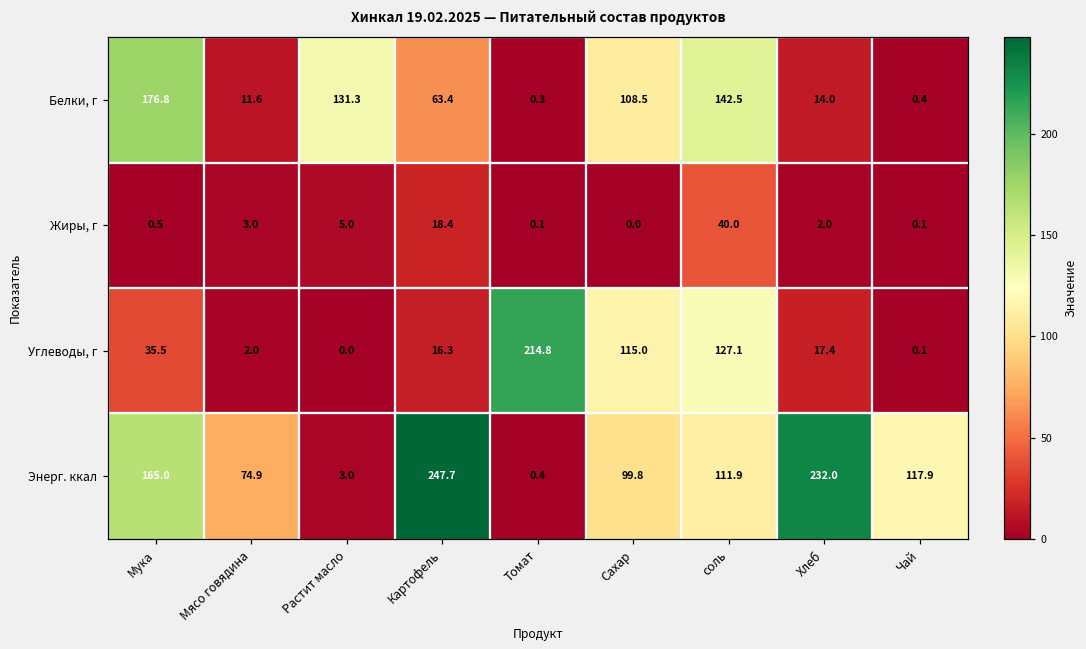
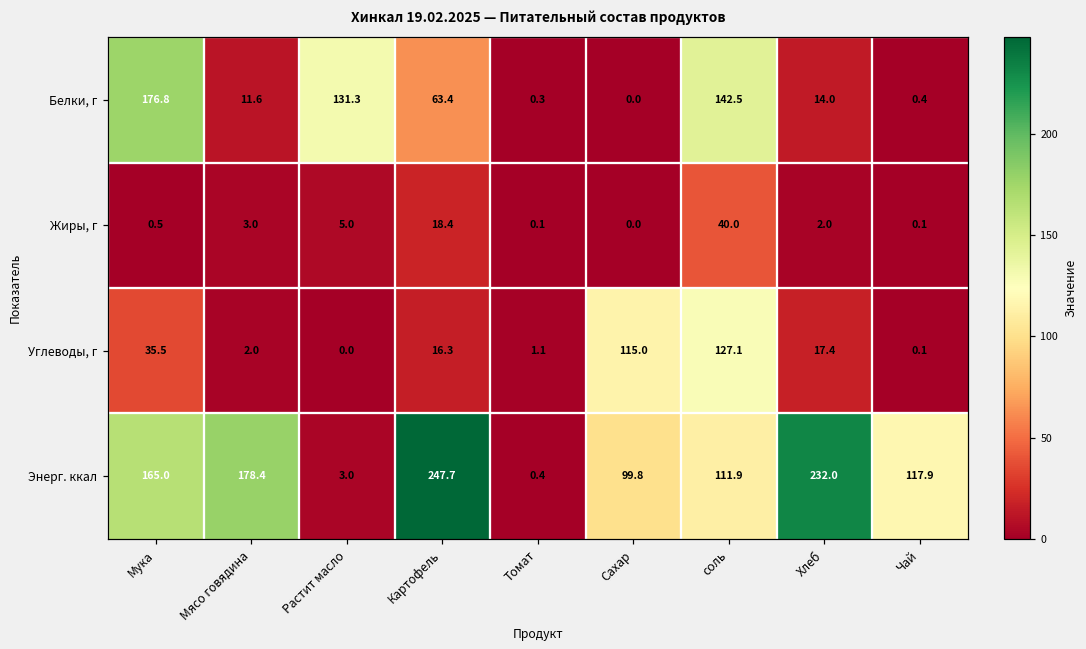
  {
    "Белки, г": {
      "Мука": 176.8,
      "Мясо говядина": 11.6,
      "Растит масло": 131.3,
      "Картофель": 63.4,
      "Томат": 0.3,
-     "Сахар": 108.5,
+     "Сахар": 0.0,
      "соль": 142.5,
      "Хлеб": 14.0,
      "Чай": 0.4
    },
    "Жиры, г": {
      "Мука": 0.5,
      "Мясо говядина": 3.0,
      "Растит масло": 5.0,
      "Картофель": 18.4,
      "Томат": 0.1,
      "Сахар": 0.0,
      "соль": 40.0,
      "Хлеб": 2.0,
      "Чай": 0.1
    },
    "Углеводы, г": {
      "Мука": 35.5,
      "Мясо говядина": 2.0,
      "Растит масло": 0.0,
      "Картофель": 16.3,
-     "Томат": 214.8,
+     "Томат": 1.1,
      "Сахар": 115.0,
      "соль": 127.1,
      "Хлеб": 17.4,
      "Чай": 0.1
    },
    "Энерг. ккал": {
      "Мука": 165.0,
-     "Мясо говядина": 74.9,
+     "Мясо говядина": 178.4,
      "Растит масло": 3.0,
      "Картофель": 247.7,
      "Томат": 0.4,
      "Сахар": 99.8,
      "соль": 111.9,
      "Хлеб": 232.0,
      "Чай": 117.9
    }
  }
